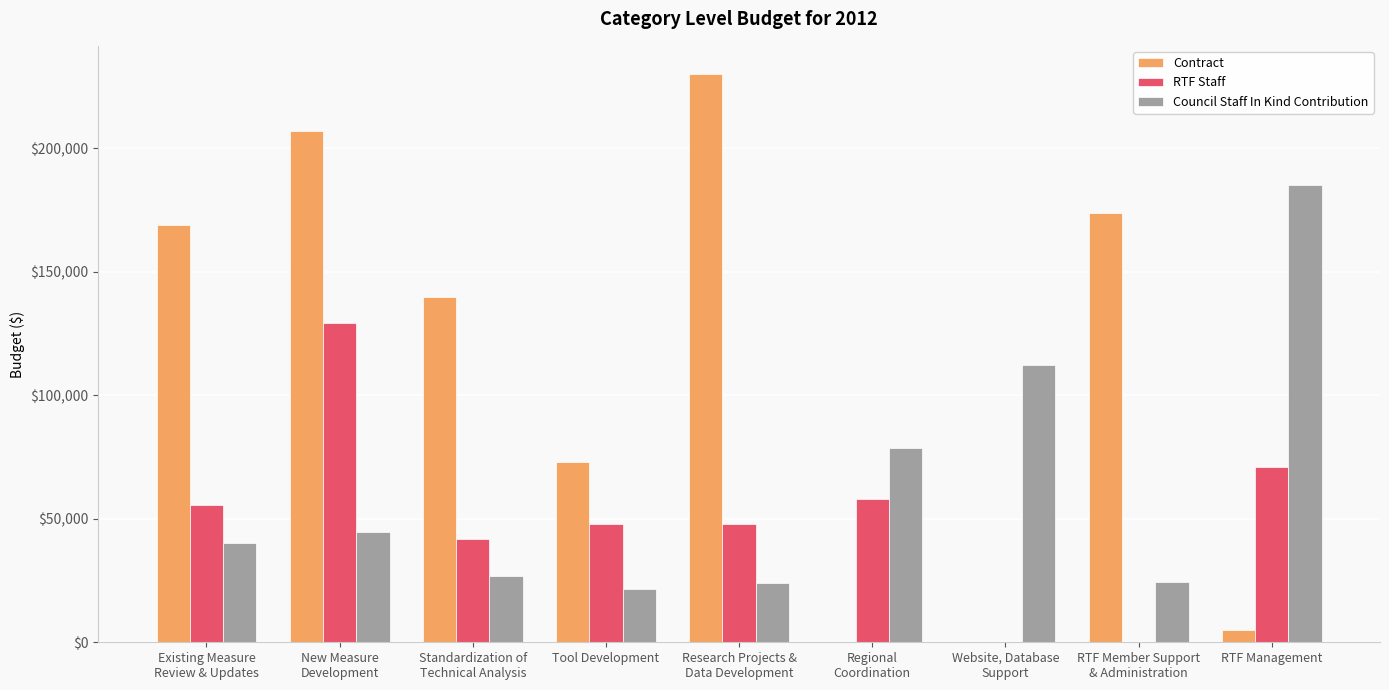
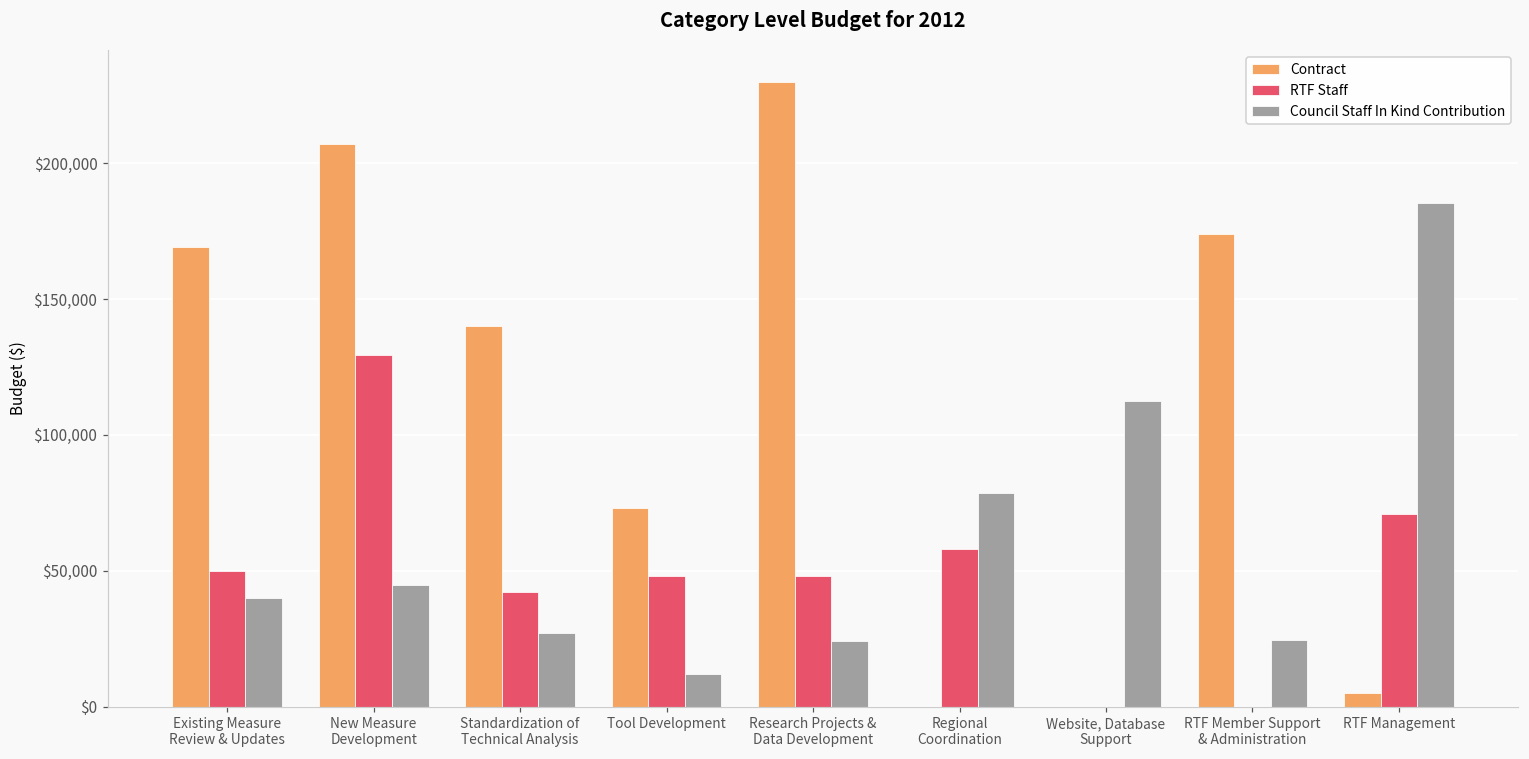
  {
    "Contract": {
      "Existing Measure Review & Updates": "$169,000",
      "New Measure Development": "$207,000",
      "Standardization of Technical Analysis": "$140,000",
      "Tool Development": "$73,000",
      "Research Projects & Data Development": "$230,000",
      "Regional Coordination": "$0",
      "Website, Database Support": "$0",
      "RTF Member Support & Administration": "$174,000",
      "RTF Management": "$5,000"
    },
    "RTF Staff": {
-     "Existing Measure Review & Updates": "$56,000",
+     "Existing Measure Review & Updates": "$50,000",
      "New Measure Development": "$129,000",
      "Standardization of Technical Analysis": "$42,000",
      "Tool Development": "$48,000",
      "Research Projects & Data Development": "$48,000",
      "Regional Coordination": "$58,000",
      "Website, Database Support": "$0",
      "RTF Member Support & Administration": "$0",
      "RTF Management": "$71,000"
    },
    "Council Staff In Kind Contribution": {
      "Existing Measure Review & Updates": "$40,000",
      "New Measure Development": "$45,000",
      "Standardization of Technical Analysis": "$27,000",
-     "Tool Development": "$21,000",
+     "Tool Development": "$12,000",
      "Research Projects & Data Development": "$24,000",
      "Regional Coordination": "$79,000",
      "Website, Database Support": "$112,000",
      "RTF Member Support & Administration": "$25,000",
      "RTF Management": "$185,000"
    }
  }
